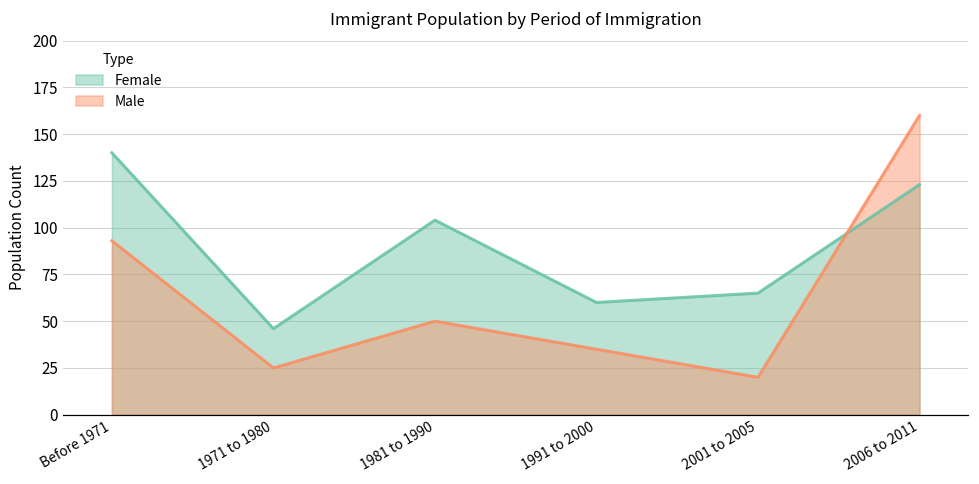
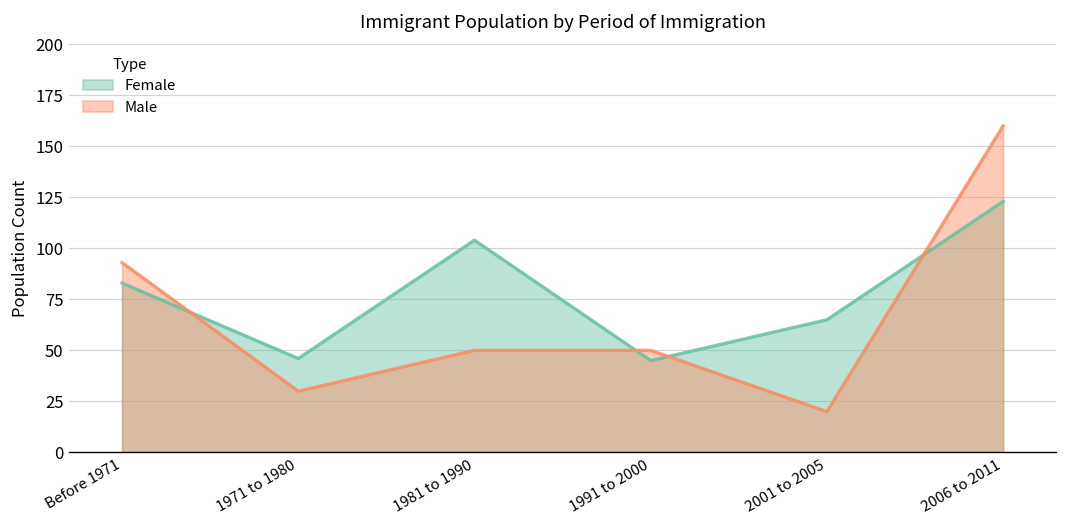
  {
    "Female": {
-     "Before 1971": 140,
+     "Before 1971": 83,
      "1971 to 1980": 46,
      "1981 to 1990": 104,
-     "1991 to 2000": 60,
+     "1991 to 2000": 45,
      "2001 to 2005": 65,
      "2006 to 2011": 123
    },
    "Male": {
      "Before 1971": 93,
-     "1971 to 1980": 25,
+     "1971 to 1980": 30,
      "1981 to 1990": 50,
-     "1991 to 2000": 35,
+     "1991 to 2000": 50,
      "2001 to 2005": 20,
      "2006 to 2011": 160
    }
  }
